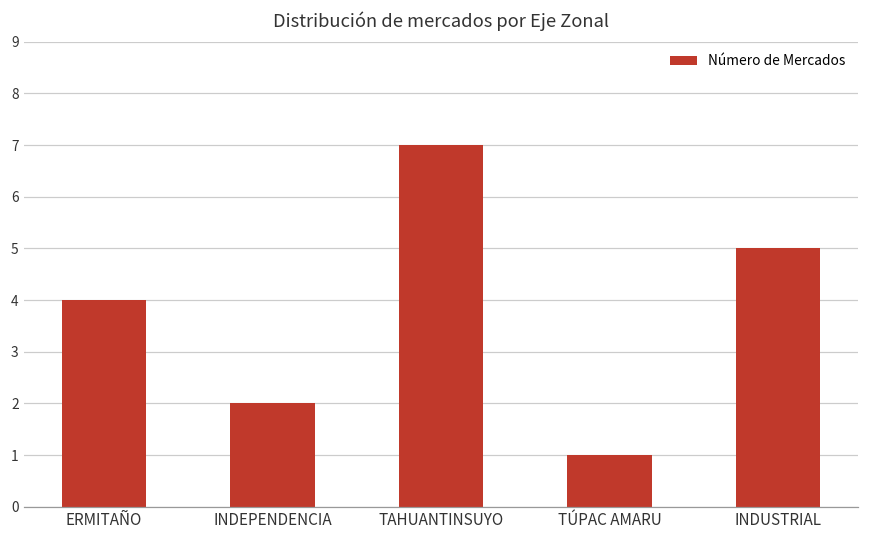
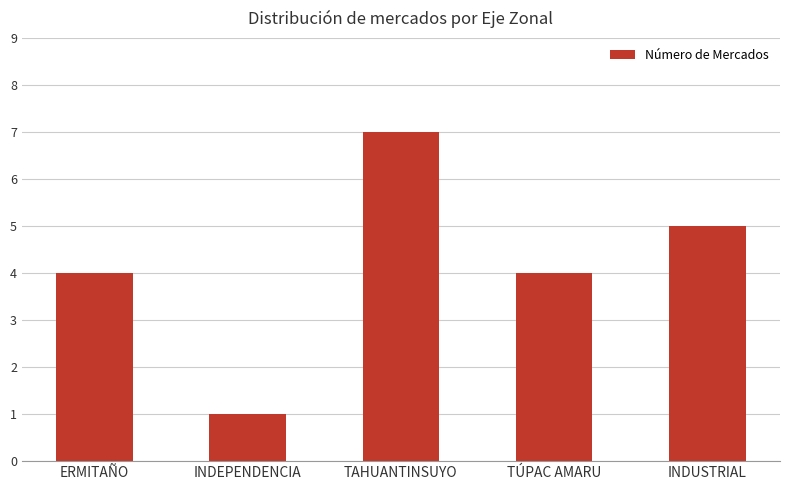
  {
    "ERMITAÑO": 4,
-   "INDEPENDENCIA": 2,
+   "INDEPENDENCIA": 1,
    "TAHUANTINSUYO": 7,
-   "TÚPAC AMARU": 1,
+   "TÚPAC AMARU": 4,
    "INDUSTRIAL": 5
  }
